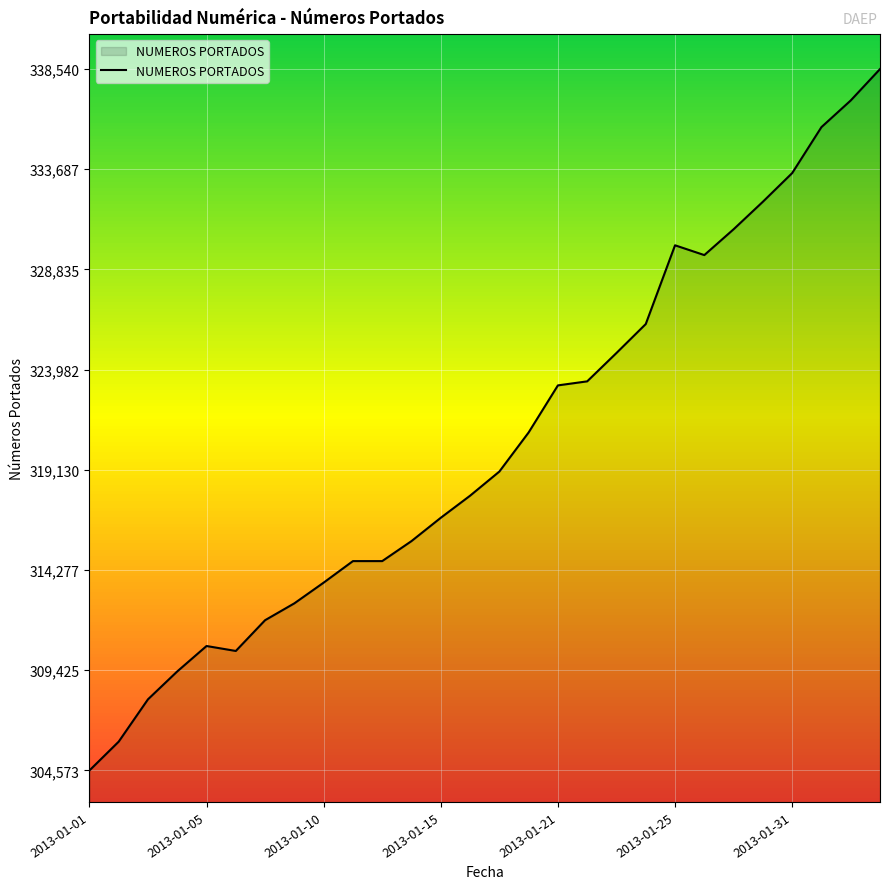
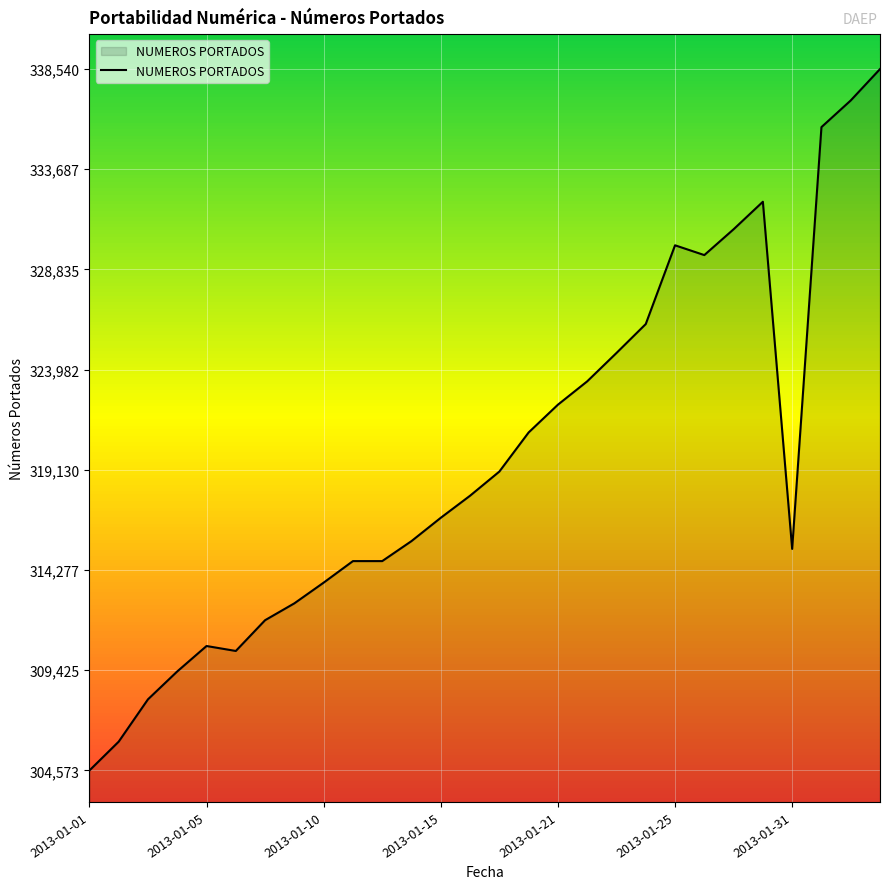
  {
    "2013-01-01": "304,600",
    "2013-01-05": "310,600",
    "2013-01-10": "313,700",
    "2013-01-15": "316,800",
-   "2013-01-21": "323,200",
+   "2013-01-21": "322,300",
    "2013-01-25": "330,000",
-   "2013-01-31": "333,500"
+   "2013-01-31": "315,300"
  }
